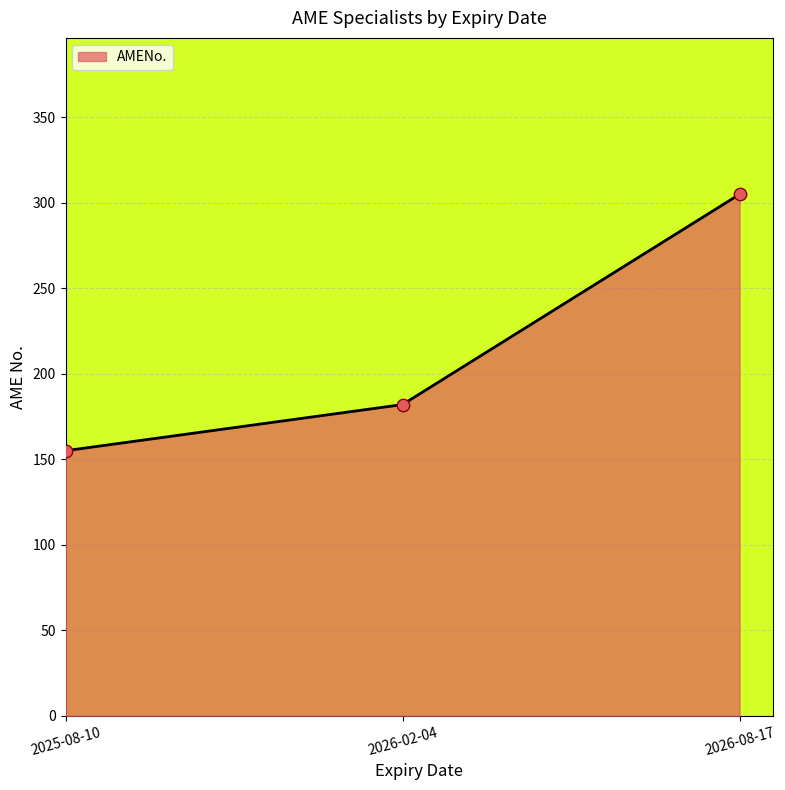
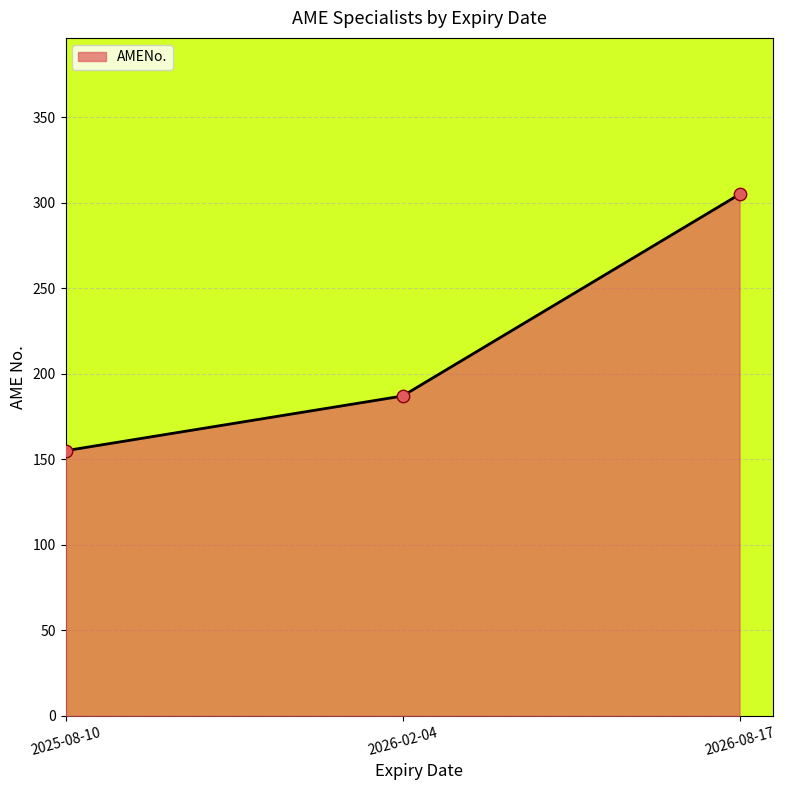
  {
    "2025-08-10": 155,
-   "2026-02-04": 182,
+   "2026-02-04": 187,
    "2026-08-17": 305
  }
